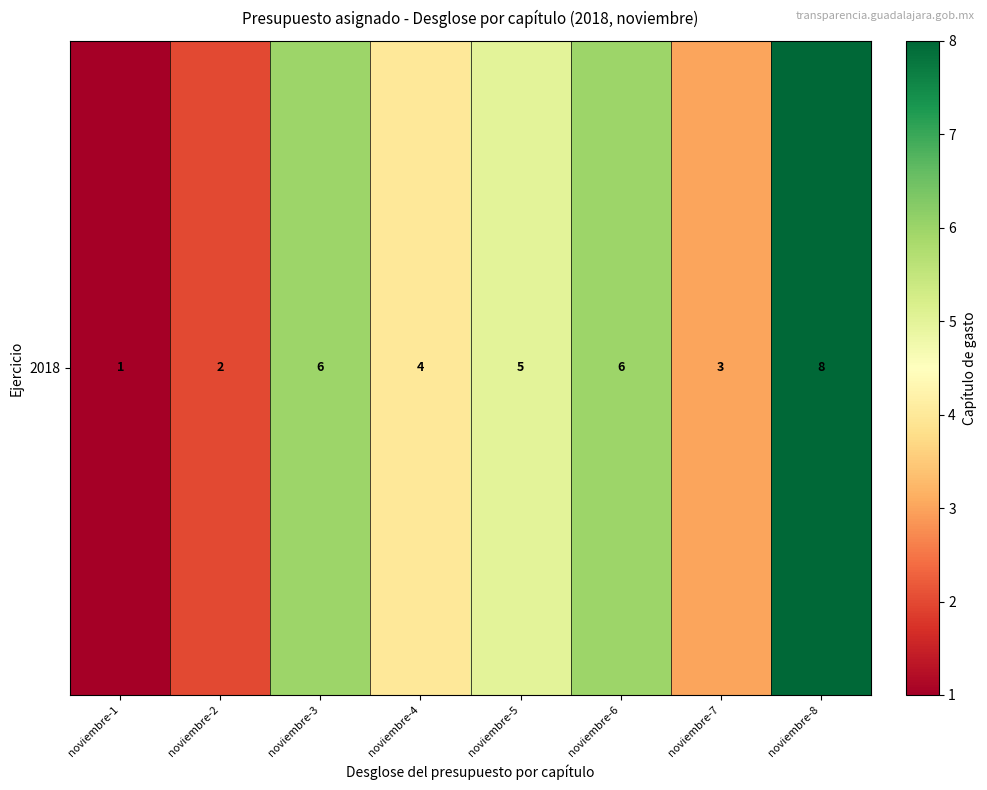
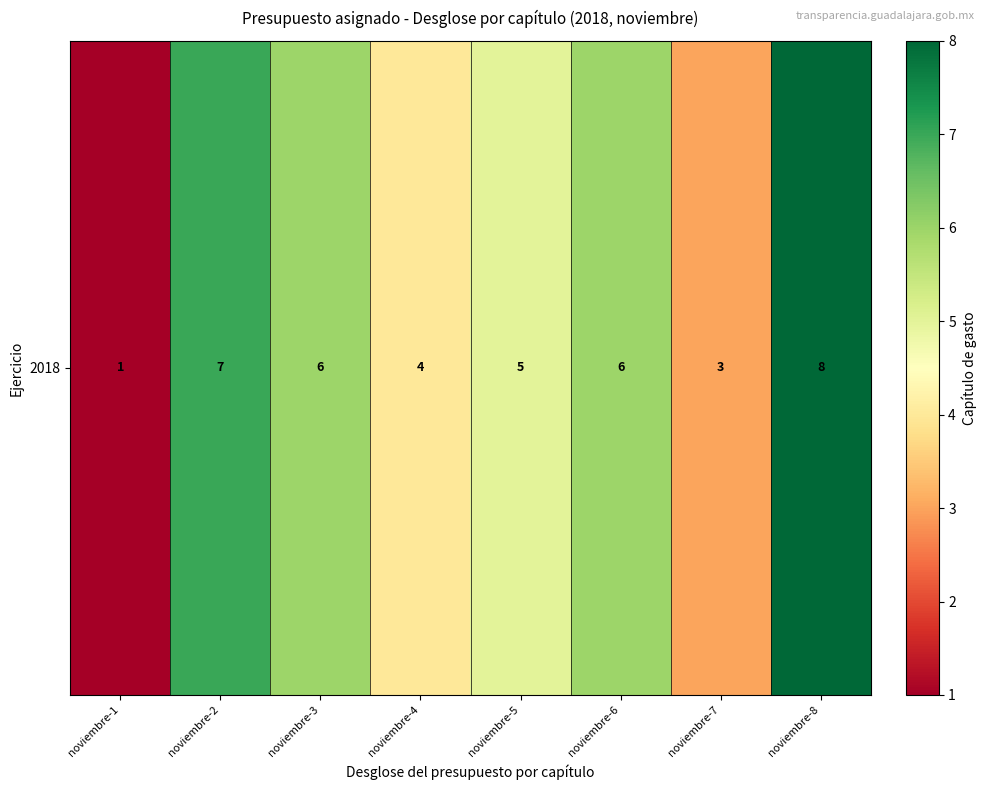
  {
    "2018": {
      "noviembre-1": 1,
-     "noviembre-2": 2,
+     "noviembre-2": 7,
      "noviembre-3": 6,
      "noviembre-4": 4,
      "noviembre-5": 5,
      "noviembre-6": 6,
      "noviembre-7": 3,
      "noviembre-8": 8
    }
  }
